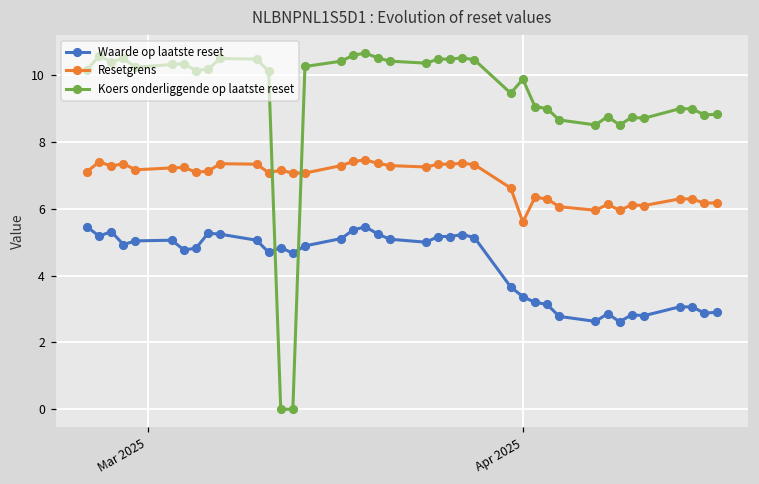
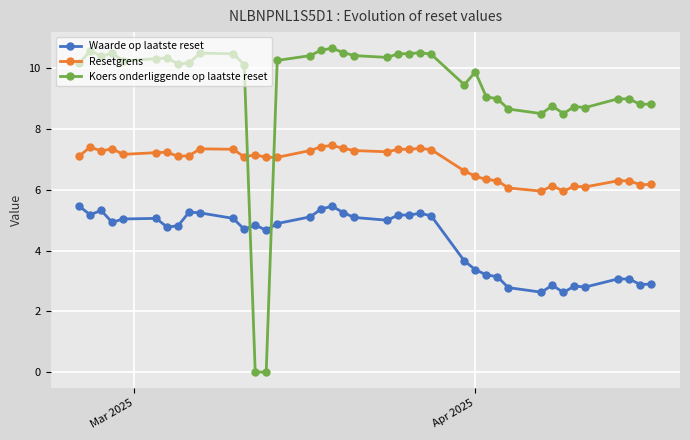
  {
    "Waarde op laatste reset": {
      "Apr 2025": 3.4
    },
    "Resetgrens": {
-     "Apr 2025": 5.6
+     "Apr 2025": 6.4
    },
    "Koers onderliggende op laatste reset": {
      "Apr 2025": 9.9
    }
  }
